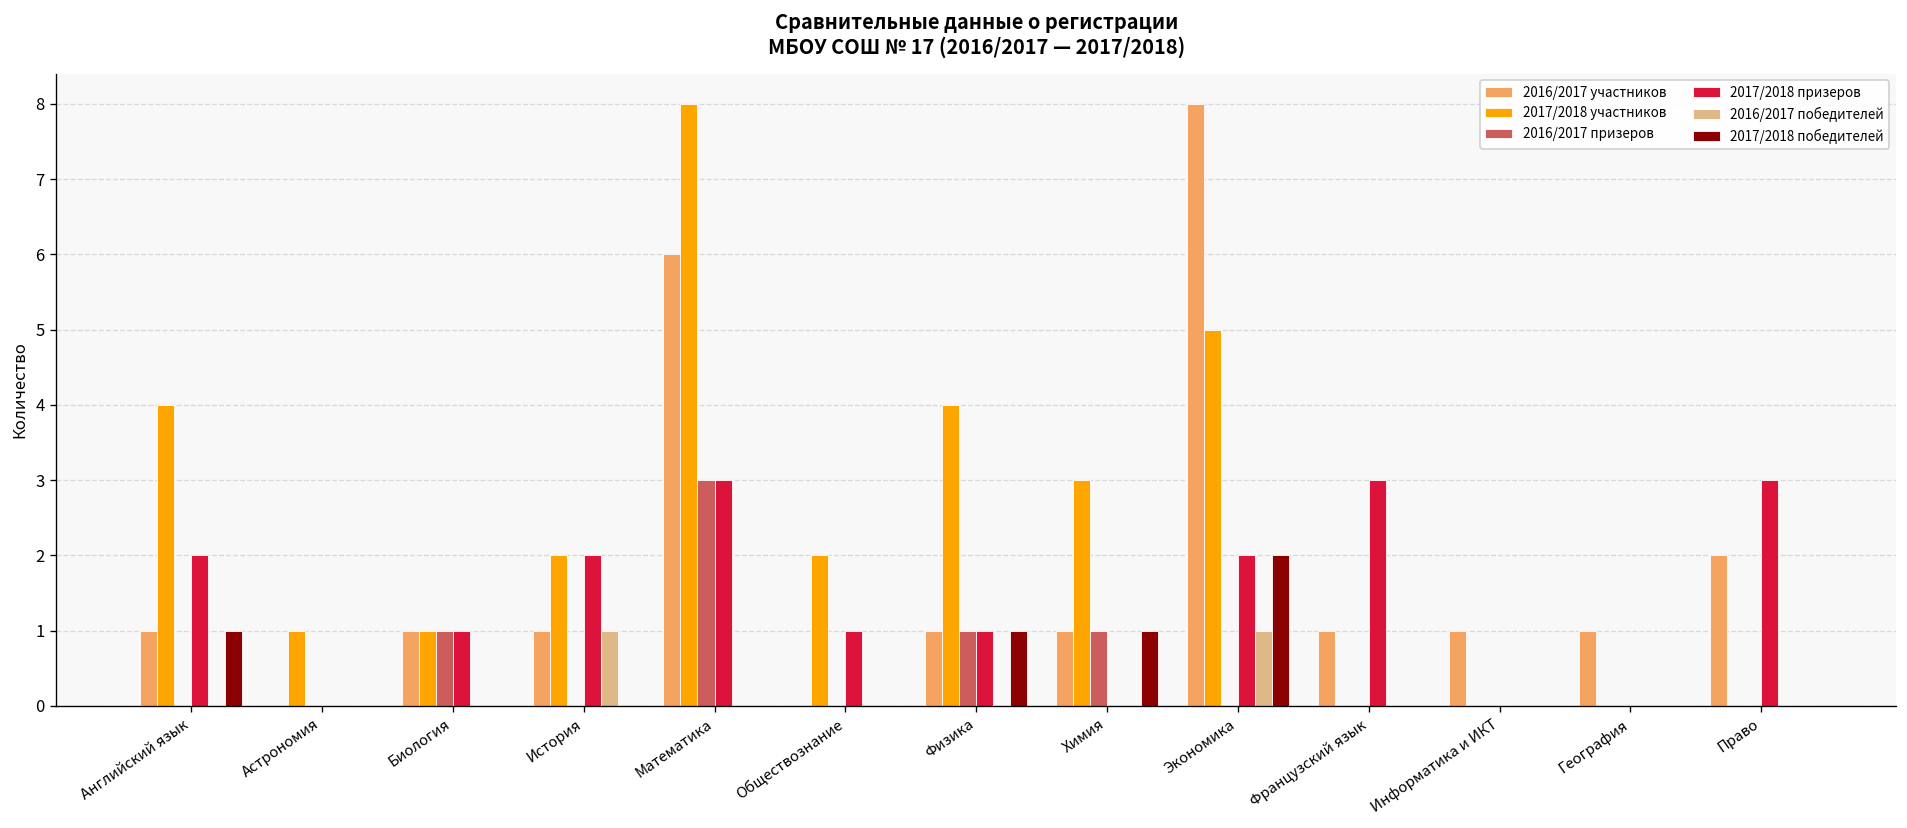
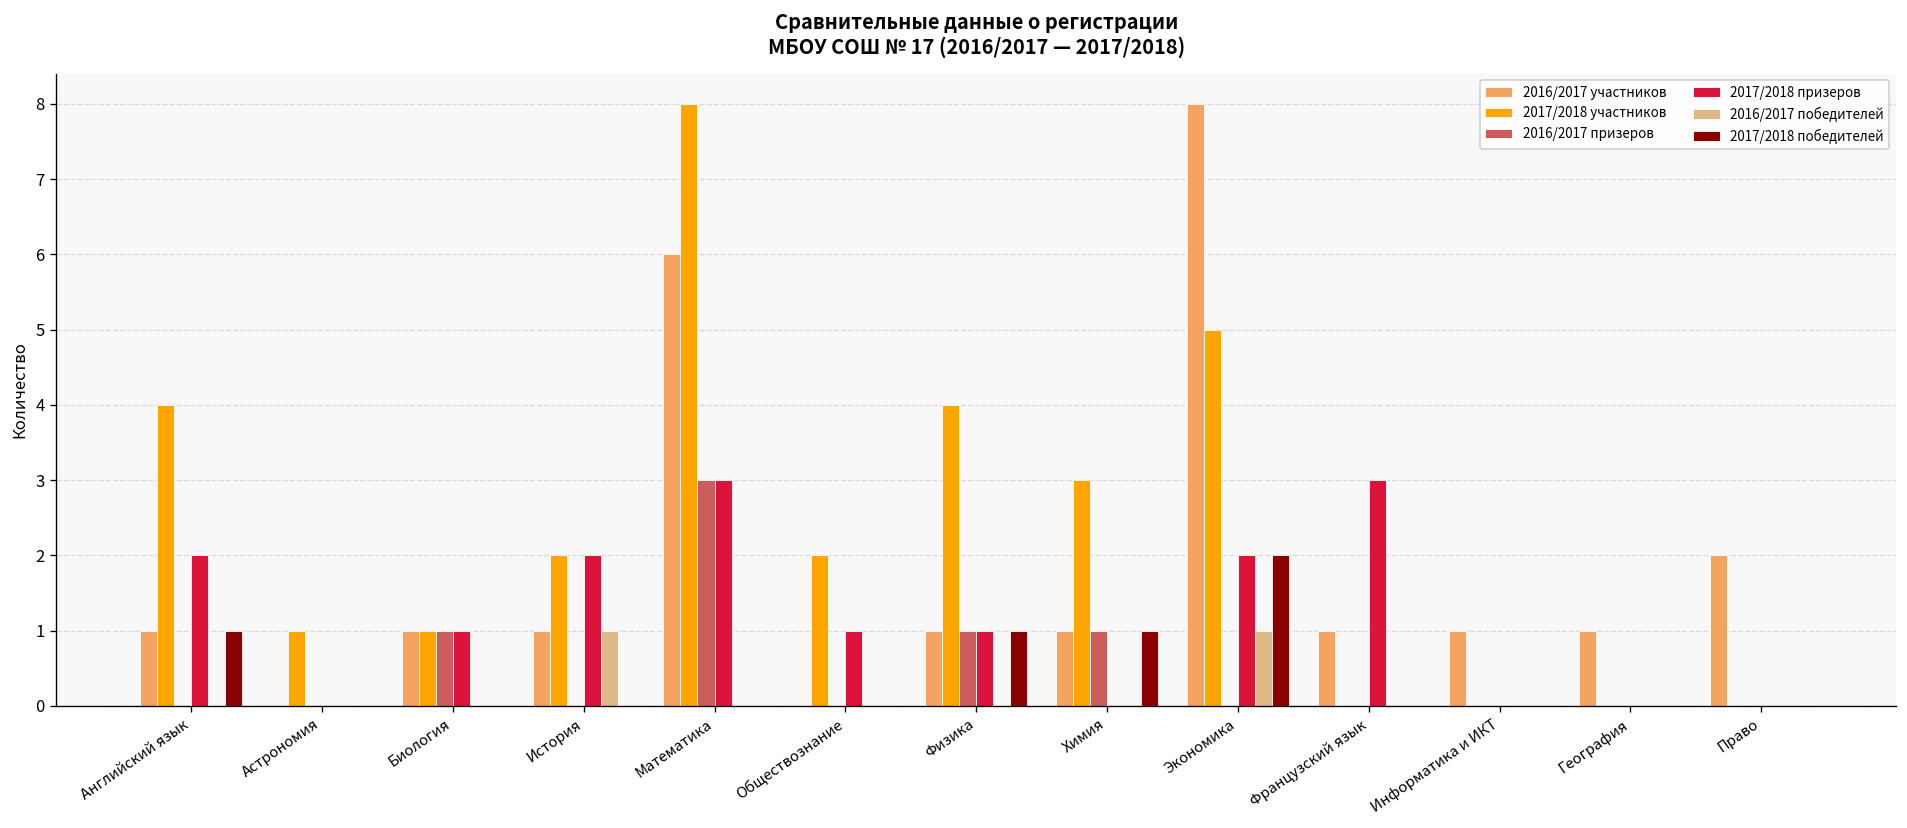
  {
    "2017/2018 участников": {
      "Английский язык": 4,
      "Астрономия": 1,
      "Биология": 1,
      "История": 2,
      "Математика": 8,
      "Обществознание": 2,
      "Физика": 4,
      "Химия": 3,
      "Экономика": 5,
      "Французский язык": 0,
      "Информатика и ИКТ": 0,
      "География": 0,
      "Право": 0
    },
    "2016/2017 призеров": {
      "Английский язык": 0,
      "Астрономия": 0,
      "Биология": 1,
      "История": 0,
      "Математика": 3,
      "Обществознание": 0,
      "Физика": 1,
      "Химия": 1,
      "Экономика": 0,
      "Французский язык": 0,
      "Информатика и ИКТ": 0,
      "География": 0,
      "Право": 0
    },
    "2017/2018 призеров": {
      "Английский язык": 2,
      "Астрономия": 0,
      "Биология": 1,
      "История": 2,
      "Математика": 3,
      "Обществознание": 1,
      "Физика": 1,
      "Химия": 0,
      "Экономика": 2,
      "Французский язык": 3,
      "Информатика и ИКТ": 0,
      "География": 0,
-     "Право": 3
+     "Право": 0
    },
    "2017/2018 победителей": {
      "Английский язык": 1,
      "Астрономия": 0,
      "Биология": 0,
      "История": 0,
      "Математика": 0,
      "Обществознание": 0,
      "Физика": 1,
      "Химия": 1,
      "Экономика": 2,
      "Французский язык": 0,
      "Информатика и ИКТ": 0,
      "География": 0,
      "Право": 0
    }
  }
